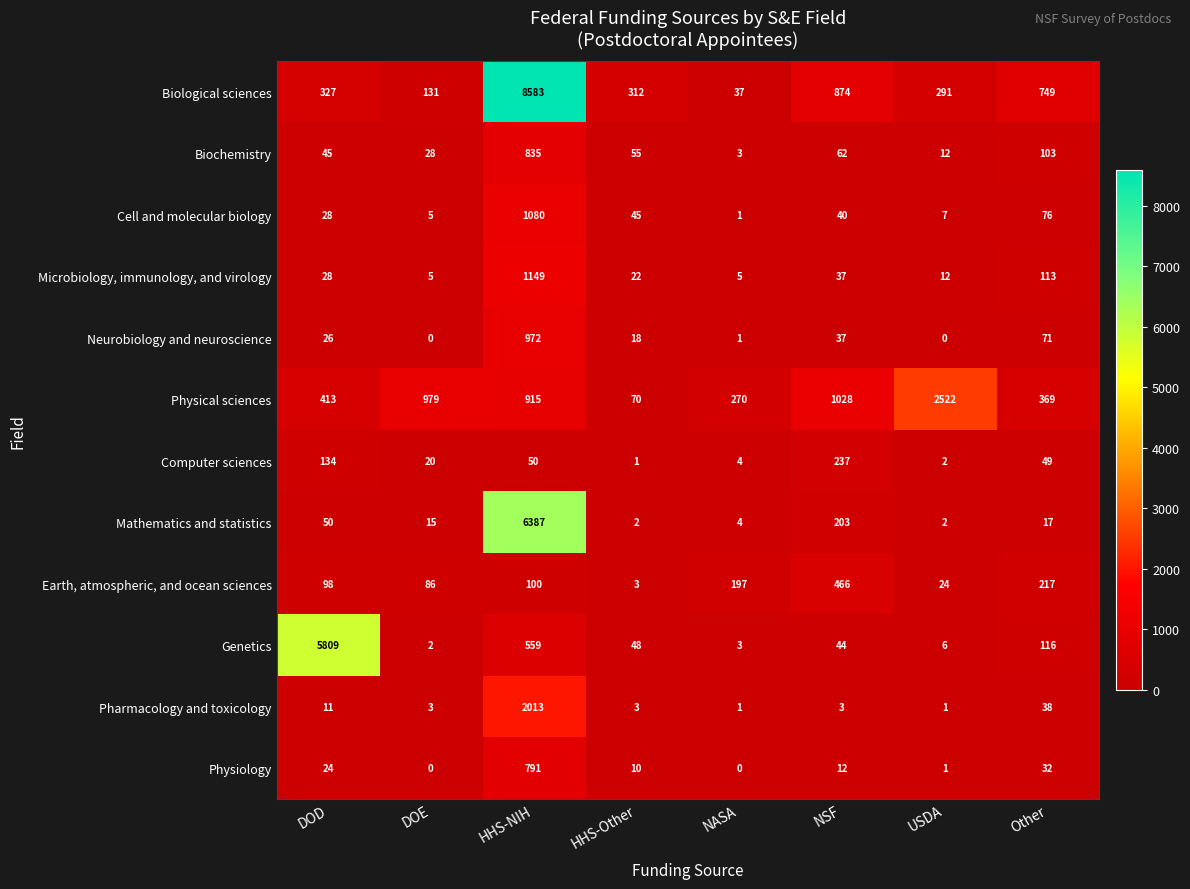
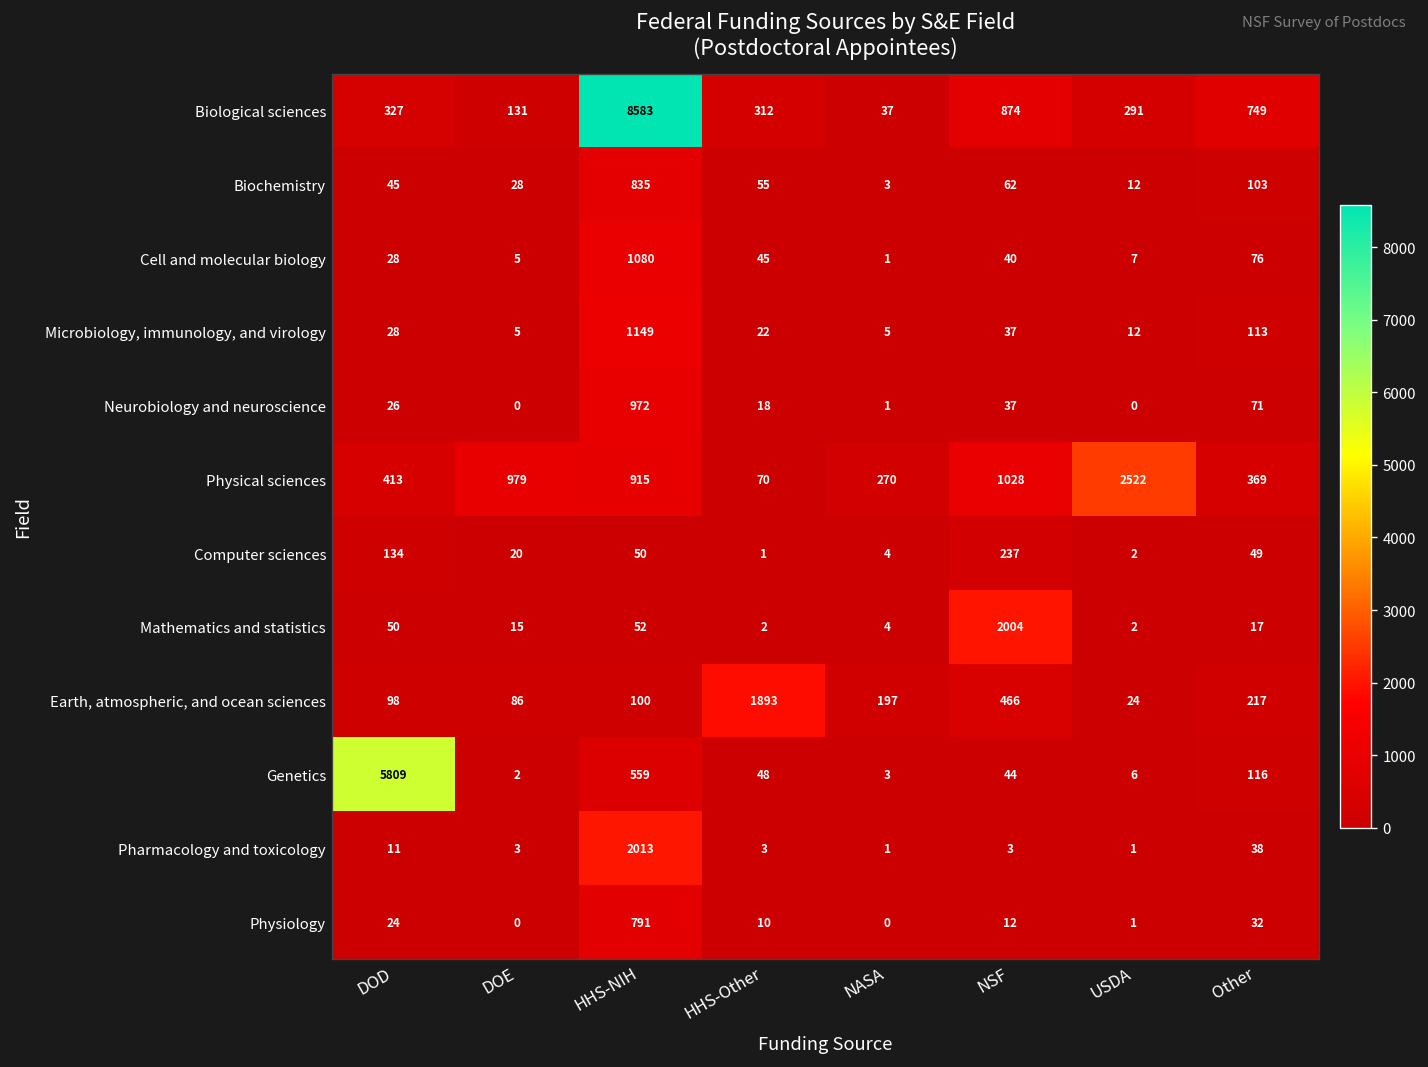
  {
    "Biological sciences": {
      "DOD": 327,
      "DOE": 131,
      "HHS-NIH": 8583,
      "HHS-Other": 312,
      "NASA": 37,
      "NSF": 874,
      "USDA": 291,
      "Other": 749
    },
    "Biochemistry": {
      "DOD": 45,
      "DOE": 28,
      "HHS-NIH": 835,
      "HHS-Other": 55,
      "NASA": 3,
      "NSF": 62,
      "USDA": 12,
      "Other": 103
    },
    "Cell and molecular biology": {
      "DOD": 28,
      "DOE": 5,
      "HHS-NIH": 1080,
      "HHS-Other": 45,
      "NASA": 1,
      "NSF": 40,
      "USDA": 7,
      "Other": 76
    },
    "Microbiology, immunology, and virology": {
      "DOD": 28,
      "DOE": 5,
      "HHS-NIH": 1149,
      "HHS-Other": 22,
      "NASA": 5,
      "NSF": 37,
      "USDA": 12,
      "Other": 113
    },
    "Neurobiology and neuroscience": {
      "DOD": 26,
      "DOE": 0,
      "HHS-NIH": 972,
      "HHS-Other": 18,
      "NASA": 1,
      "NSF": 37,
      "USDA": 0,
      "Other": 71
    },
    "Physical sciences": {
      "DOD": 413,
      "DOE": 979,
      "HHS-NIH": 915,
      "HHS-Other": 70,
      "NASA": 270,
      "NSF": 1028,
      "USDA": 2522,
      "Other": 369
    },
    "Computer sciences": {
      "DOD": 134,
      "DOE": 20,
      "HHS-NIH": 50,
      "HHS-Other": 1,
      "NASA": 4,
      "NSF": 237,
      "USDA": 2,
      "Other": 49
    },
    "Mathematics and statistics": {
      "DOD": 50,
      "DOE": 15,
-     "HHS-NIH": 6387,
+     "HHS-NIH": 52,
      "HHS-Other": 2,
      "NASA": 4,
-     "NSF": 203,
+     "NSF": 2004,
      "USDA": 2,
      "Other": 17
    },
    "Earth, atmospheric, and ocean sciences": {
      "DOD": 98,
      "DOE": 86,
      "HHS-NIH": 100,
-     "HHS-Other": 3,
+     "HHS-Other": 1893,
      "NASA": 197,
      "NSF": 466,
      "USDA": 24,
      "Other": 217
    },
    "Genetics": {
      "DOD": 5809,
      "DOE": 2,
      "HHS-NIH": 559,
      "HHS-Other": 48,
      "NASA": 3,
      "NSF": 44,
      "USDA": 6,
      "Other": 116
    },
    "Pharmacology and toxicology": {
      "DOD": 11,
      "DOE": 3,
      "HHS-NIH": 2013,
      "HHS-Other": 3,
      "NASA": 1,
      "NSF": 3,
      "USDA": 1,
      "Other": 38
    },
    "Physiology": {
      "DOD": 24,
      "DOE": 0,
      "HHS-NIH": 791,
      "HHS-Other": 10,
      "NASA": 0,
      "NSF": 12,
      "USDA": 1,
      "Other": 32
    }
  }
